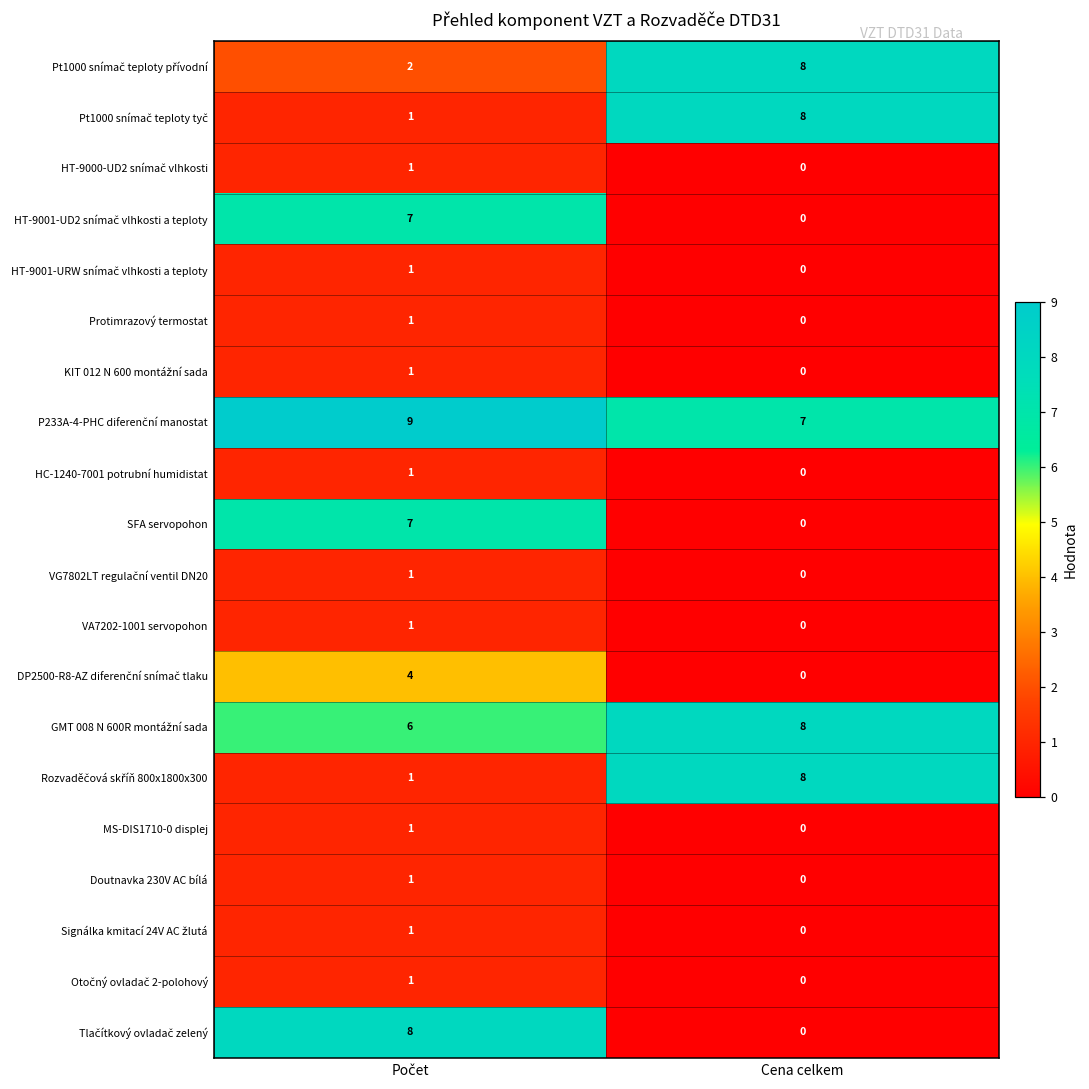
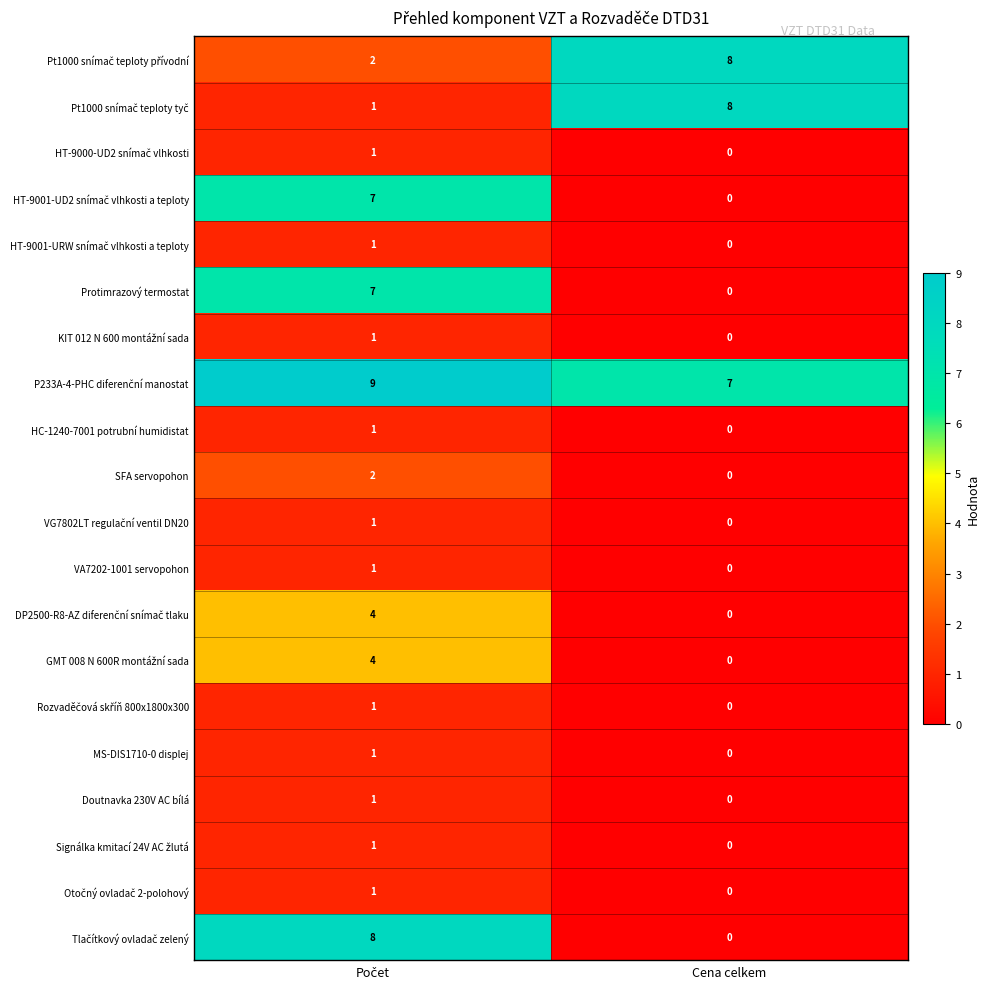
  {
    "Pt1000 snímač teploty přívodní": {
      "Počet": 2,
      "Cena celkem": 8
    },
    "Pt1000 snímač teploty tyč": {
      "Počet": 1,
      "Cena celkem": 8
    },
    "HT-9000-UD2 snímač vlhkosti": {
      "Počet": 1,
      "Cena celkem": 0
    },
    "HT-9001-UD2 snímač vlhkosti a teploty": {
      "Počet": 7,
      "Cena celkem": 0
    },
    "HT-9001-URW snímač vlhkosti a teploty": {
      "Počet": 1,
      "Cena celkem": 0
    },
    "Protimrazový termostat": {
-     "Počet": 1,
+     "Počet": 7,
      "Cena celkem": 0
    },
    "KIT 012 N 600 montážní sada": {
      "Počet": 1,
      "Cena celkem": 0
    },
    "P233A-4-PHC diferenční manostat": {
      "Počet": 9,
      "Cena celkem": 7
    },
    "HC-1240-7001 potrubní humidistat": {
      "Počet": 1,
      "Cena celkem": 0
    },
    "SFA servopohon": {
-     "Počet": 7,
+     "Počet": 2,
      "Cena celkem": 0
    },
    "VG7802LT regulační ventil DN20": {
      "Počet": 1,
      "Cena celkem": 0
    },
    "VA7202-1001 servopohon": {
      "Počet": 1,
      "Cena celkem": 0
    },
    "DP2500-R8-AZ diferenční snímač tlaku": {
      "Počet": 4,
      "Cena celkem": 0
    },
    "GMT 008 N 600R montážní sada": {
-     "Počet": 6,
-     "Cena celkem": 8
+     "Počet": 4,
+     "Cena celkem": 0
    },
    "Rozvaděčová skříň 800x1800x300": {
      "Počet": 1,
-     "Cena celkem": 8
+     "Cena celkem": 0
    },
    "MS-DIS1710-0 displej": {
      "Počet": 1,
      "Cena celkem": 0
    },
    "Doutnavka 230V AC bílá": {
      "Počet": 1,
      "Cena celkem": 0
    },
    "Signálka kmitací 24V AC žlutá": {
      "Počet": 1,
      "Cena celkem": 0
    },
    "Otočný ovladač 2-polohový": {
      "Počet": 1,
      "Cena celkem": 0
    },
    "Tlačítkový ovladač zelený": {
      "Počet": 8,
      "Cena celkem": 0
    }
  }
